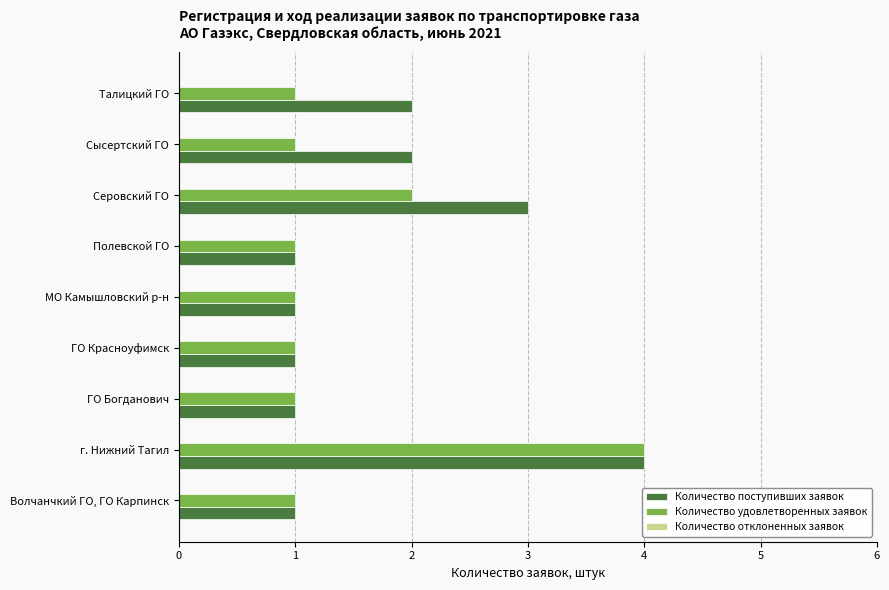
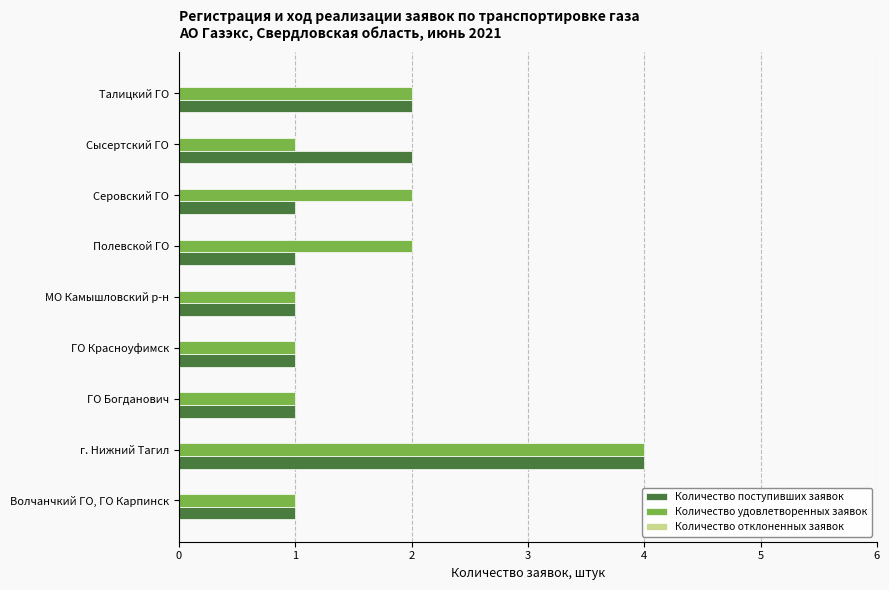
  {
    "Количество поступивших заявок": {
      "Талицкий ГО": 2,
      "Сысертский ГО": 2,
-     "Серовский ГО": 3,
+     "Серовский ГО": 1,
      "Полевской ГО": 1,
      "МО Камышловский р-н": 1,
      "ГО Красноуфимск": 1,
      "ГО Богданович": 1,
      "г. Нижний Тагил": 4,
      "Волчанчкий ГО, ГО Карпинск": 1
    },
    "Количество удовлетворенных заявок": {
-     "Талицкий ГО": 1,
+     "Талицкий ГО": 2,
      "Сысертский ГО": 1,
      "Серовский ГО": 2,
-     "Полевской ГО": 1,
+     "Полевской ГО": 2,
      "МО Камышловский р-н": 1,
      "ГО Красноуфимск": 1,
      "ГО Богданович": 1,
      "г. Нижний Тагил": 4,
      "Волчанчкий ГО, ГО Карпинск": 1
    },
    "Количество отклоненных заявок": {
      "Талицкий ГО": 0,
      "Сысертский ГО": 0,
      "Серовский ГО": 0,
      "Полевской ГО": 0,
      "МО Камышловский р-н": 0,
      "ГО Красноуфимск": 0,
      "ГО Богданович": 0,
      "г. Нижний Тагил": 0,
      "Волчанчкий ГО, ГО Карпинск": 0
    }
  }
